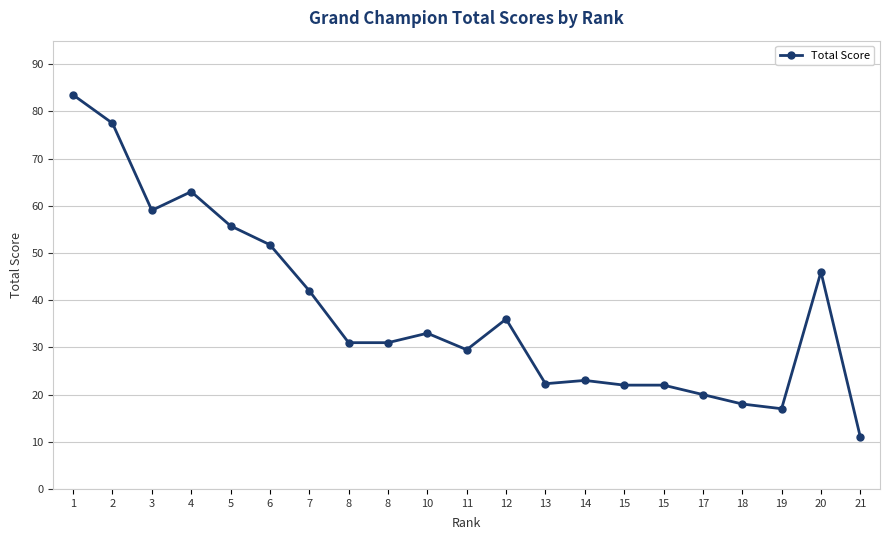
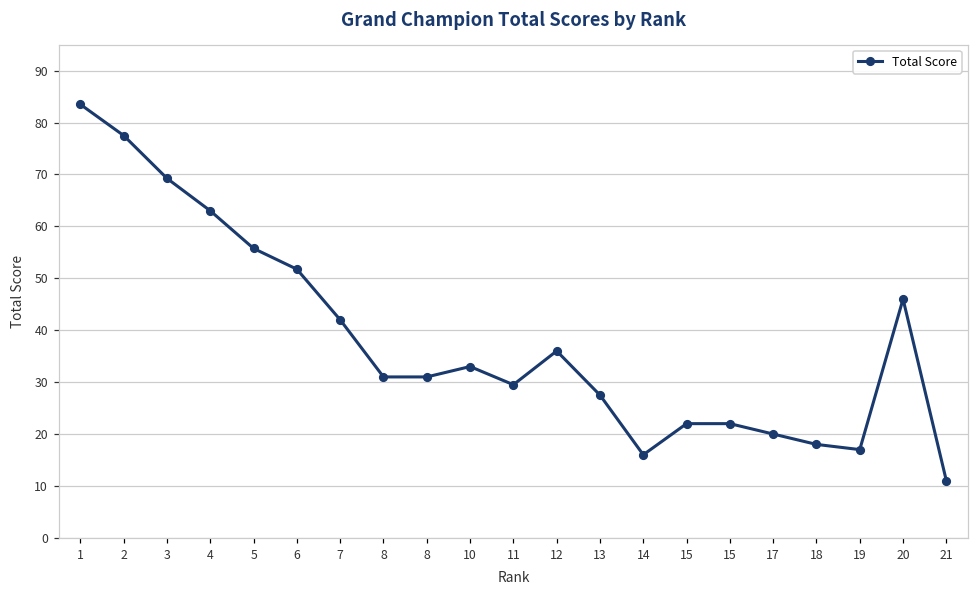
  {
    "1": 84,
    "2": 78,
-   "3": 59,
+   "3": 69,
    "4": 63,
    "5": 56,
    "6": 52,
    "7": 42,
    "10": 33,
    "11": 30,
    "12": 36,
-   "13": 22,
-   "14": 23,
+   "13": 28,
+   "14": 16,
    "17": 20,
    "18": 18,
    "19": 17,
    "20": 46,
    "21": 11
  }
